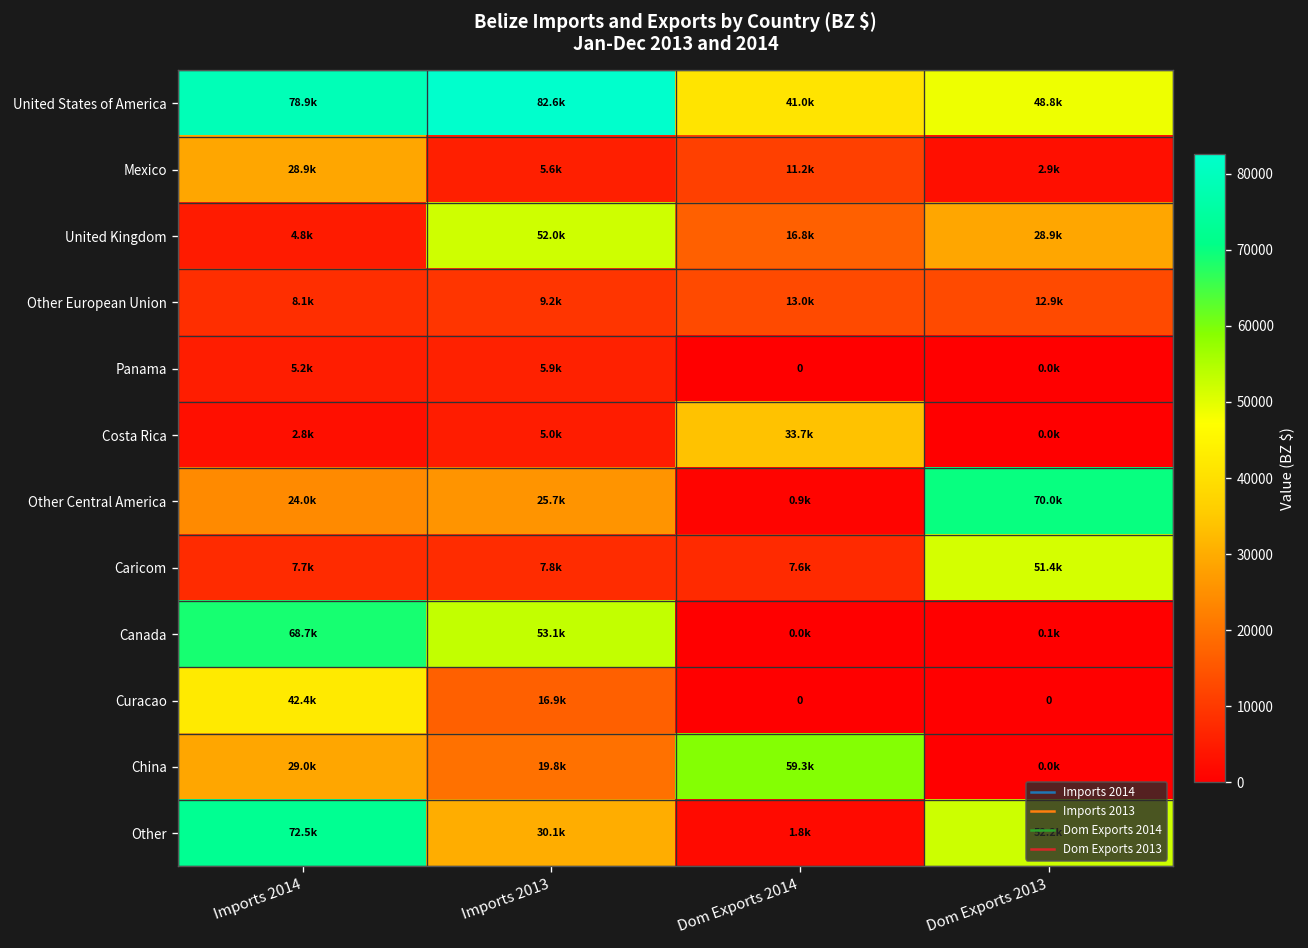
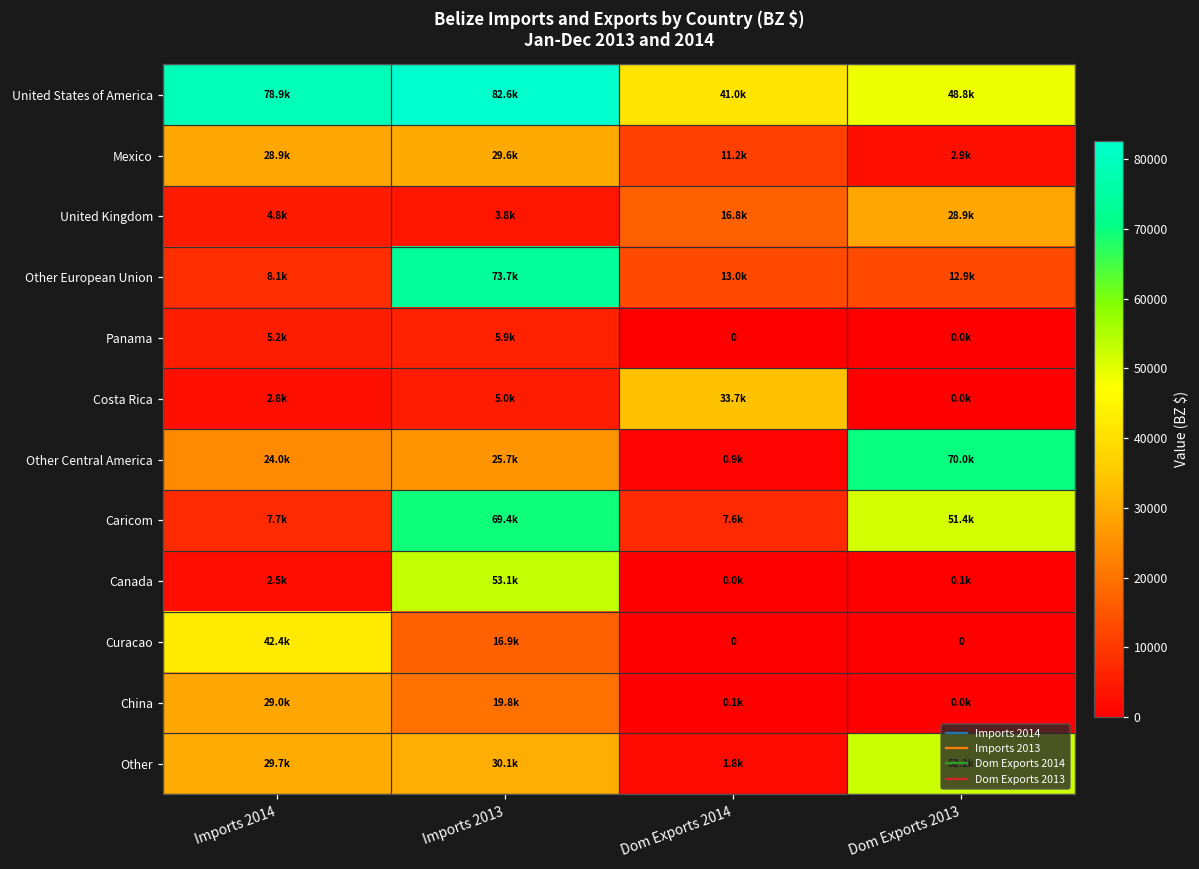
  {
    "United States of America": {
      "Imports 2014": "78.9k",
      "Imports 2013": "82.6k",
      "Dom Exports 2014": "41.0k",
      "Dom Exports 2013": "48.8k"
    },
    "Mexico": {
      "Imports 2014": "28.9k",
-     "Imports 2013": "5.6k",
+     "Imports 2013": "29.6k",
      "Dom Exports 2014": "11.2k",
      "Dom Exports 2013": "2.9k"
    },
    "United Kingdom": {
      "Imports 2014": "4.8k",
-     "Imports 2013": "52.0k",
+     "Imports 2013": "3.8k",
      "Dom Exports 2014": "16.8k",
      "Dom Exports 2013": "28.9k"
    },
    "Other European Union": {
      "Imports 2014": "8.1k",
-     "Imports 2013": "9.2k",
+     "Imports 2013": "73.7k",
      "Dom Exports 2014": "13.0k",
      "Dom Exports 2013": "12.9k"
    },
    "Panama": {
      "Imports 2014": "5.2k",
      "Imports 2013": "5.9k",
      "Dom Exports 2014": "0",
      "Dom Exports 2013": "0.0k"
    },
    "Costa Rica": {
      "Imports 2014": "2.8k",
      "Imports 2013": "5.0k",
      "Dom Exports 2014": "33.7k",
      "Dom Exports 2013": "0.0k"
    },
    "Other Central America": {
      "Imports 2014": "24.0k",
      "Imports 2013": "25.7k",
      "Dom Exports 2014": "0.9k",
      "Dom Exports 2013": "70.0k"
    },
    "Caricom": {
      "Imports 2014": "7.7k",
-     "Imports 2013": "7.8k",
+     "Imports 2013": "69.4k",
      "Dom Exports 2014": "7.6k",
      "Dom Exports 2013": "51.4k"
    },
    "Canada": {
-     "Imports 2014": "68.7k",
+     "Imports 2014": "2.5k",
      "Imports 2013": "53.1k",
      "Dom Exports 2014": "0.0k",
      "Dom Exports 2013": "0.1k"
    },
    "Curacao": {
      "Imports 2014": "42.4k",
      "Imports 2013": "16.9k",
      "Dom Exports 2014": "0",
      "Dom Exports 2013": "0"
    },
    "China": {
      "Imports 2014": "29.0k",
      "Imports 2013": "19.8k",
-     "Dom Exports 2014": "59.3k",
+     "Dom Exports 2014": "0.1k",
      "Dom Exports 2013": "0.0k"
    },
    "Other": {
-     "Imports 2014": "72.5k",
+     "Imports 2014": "29.7k",
      "Imports 2013": "30.1k",
      "Dom Exports 2014": "1.8k"
    }
  }
